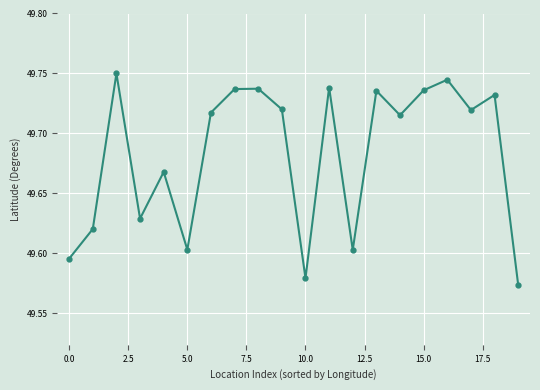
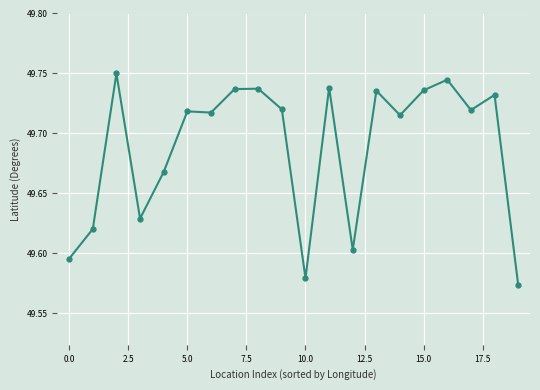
  {
    "0.0": 49.596,
-   "5.0": 49.603,
+   "5.0": 49.718,
    "10.0": 49.579,
    "15.0": 49.736
  }
